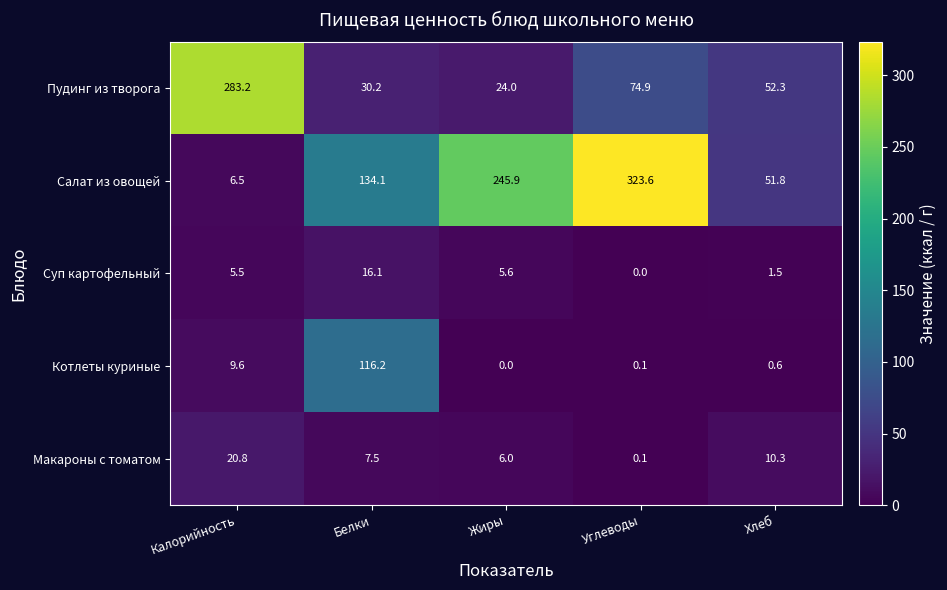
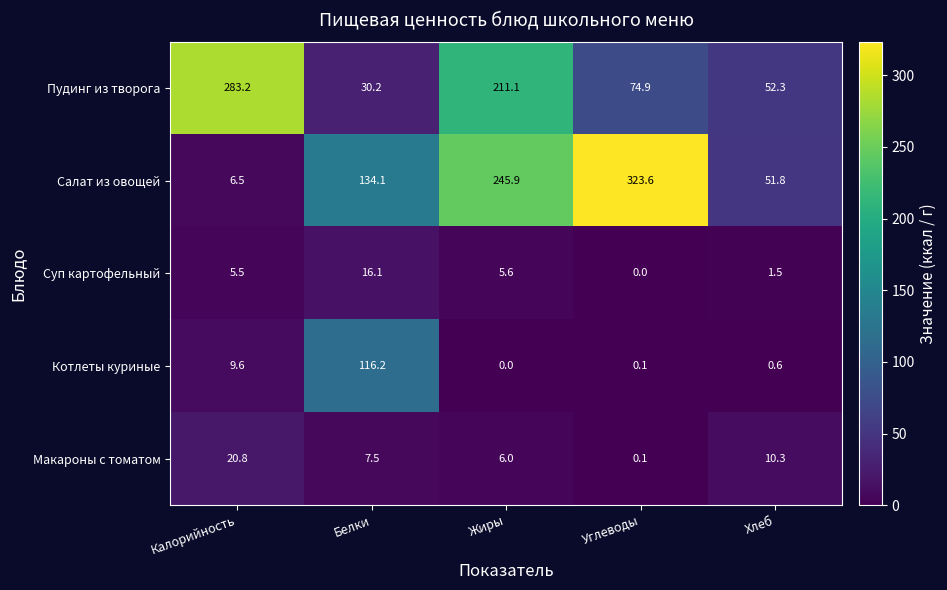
  {
    "Пудинг из творога": {
      "Калорийность": 283.2,
      "Белки": 30.2,
-     "Жиры": 24.0,
+     "Жиры": 211.1,
      "Углеводы": 74.9,
      "Хлеб": 52.3
    },
    "Салат из овощей": {
      "Калорийность": 6.5,
      "Белки": 134.1,
      "Жиры": 245.9,
      "Углеводы": 323.6,
      "Хлеб": 51.8
    },
    "Суп картофельный": {
      "Калорийность": 5.5,
      "Белки": 16.1,
      "Жиры": 5.6,
      "Углеводы": 0.0,
      "Хлеб": 1.5
    },
    "Котлеты куриные": {
      "Калорийность": 9.6,
      "Белки": 116.2,
      "Жиры": 0.0,
      "Углеводы": 0.1,
      "Хлеб": 0.6
    },
    "Макароны с томатом": {
      "Калорийность": 20.8,
      "Белки": 7.5,
      "Жиры": 6.0,
      "Углеводы": 0.1,
      "Хлеб": 10.3
    }
  }
